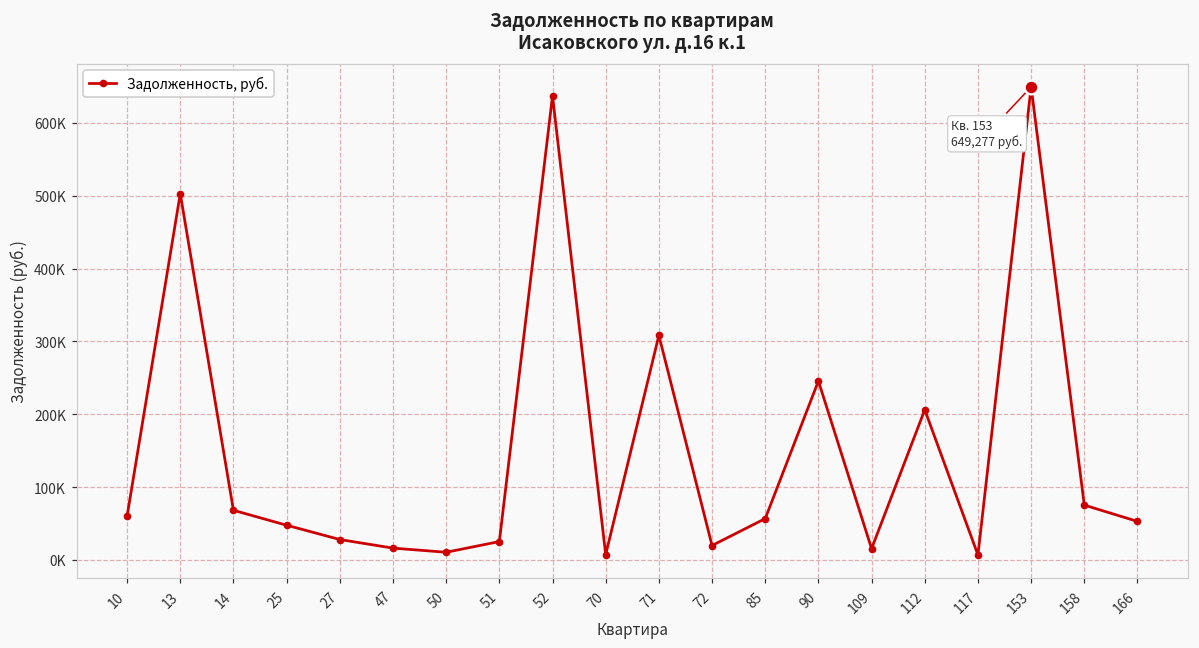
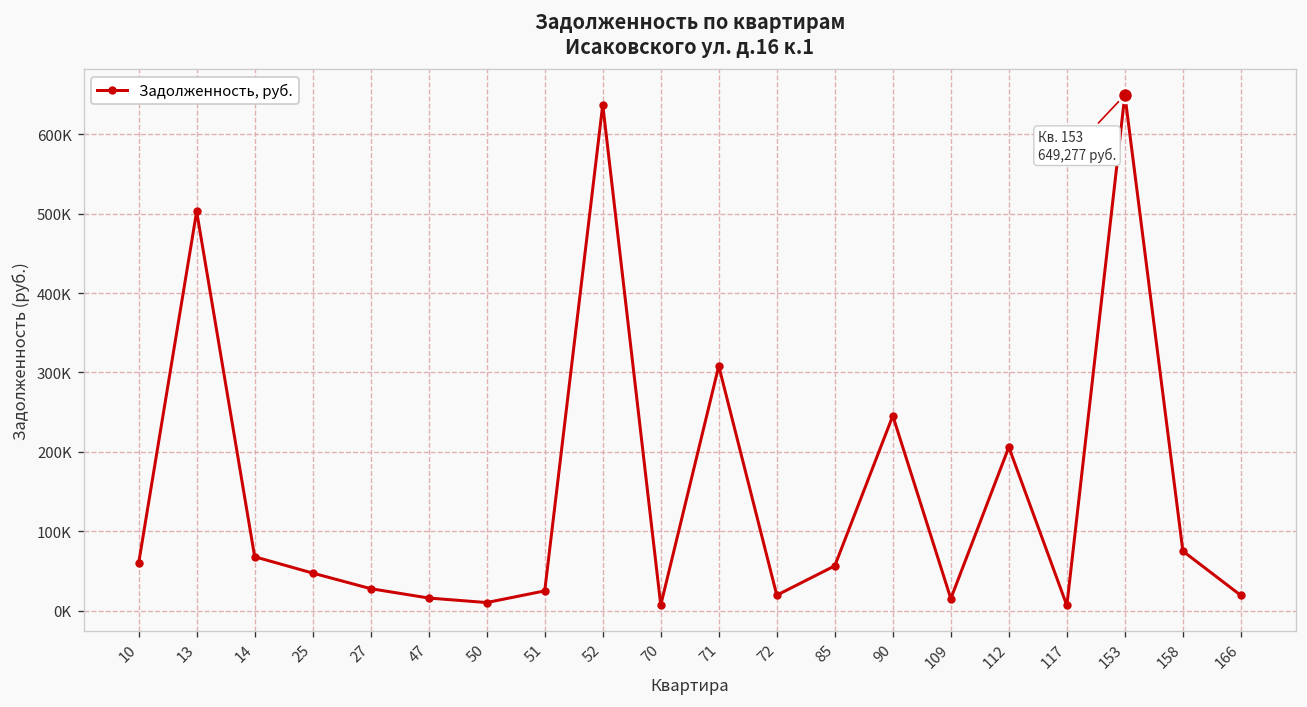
  {
    "Задолженность, руб.": {
      "10": 60000,
      "13": 500000,
      "14": 70000,
      "25": 50000,
      "27": 30000,
      "47": 20000,
      "50": 10000,
      "51": 30000,
      "52": 640000,
      "70": 10000,
      "71": 310000,
      "72": 20000,
      "85": 60000,
      "90": 250000,
      "109": 20000,
      "112": 210000,
      "117": 10000,
      "158": 80000,
-     "166": 50000
+     "166": 20000
    }
  }
